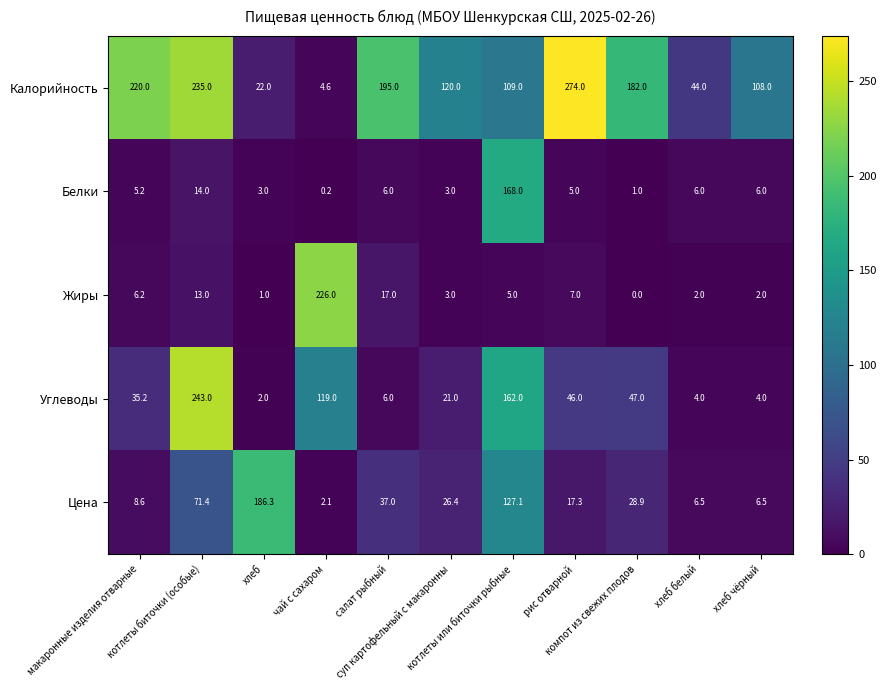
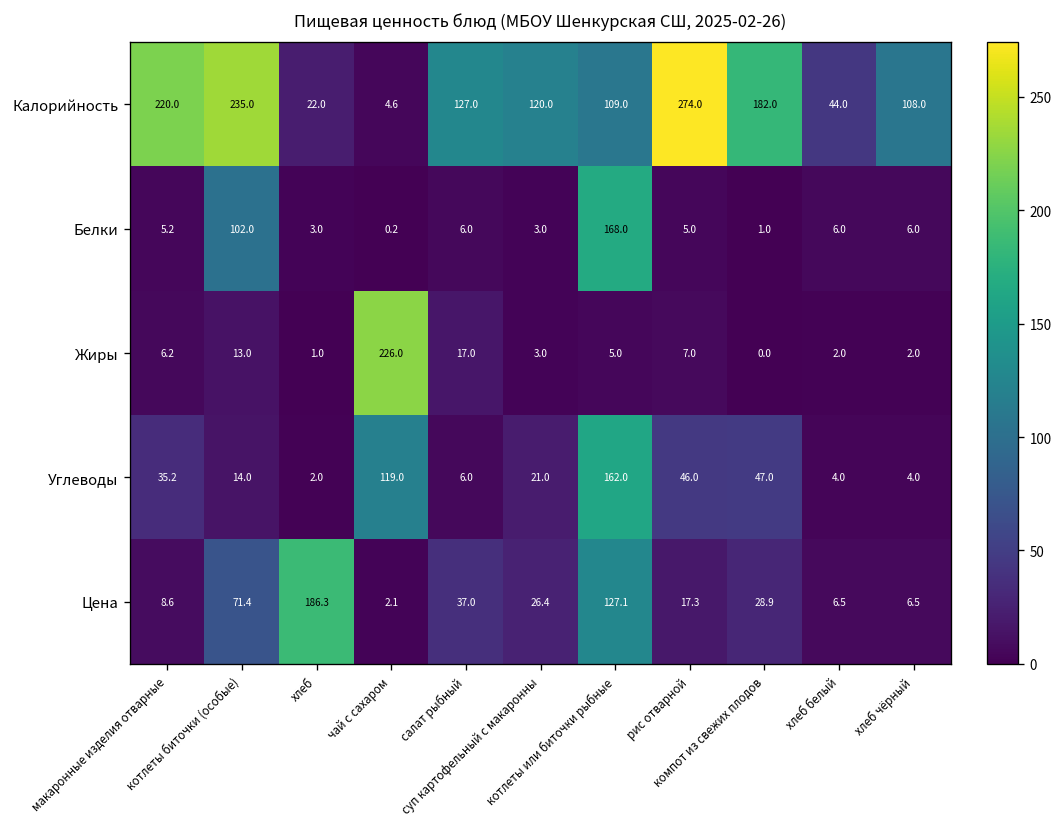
  {
    "Калорийность": {
      "макаронные изделия отварные": 220.0,
      "котлеты биточки (особые)": 235.0,
      "хлеб": 22.0,
      "чай с сахаром": 4.6,
-     "салат рыбный": 195.0,
+     "салат рыбный": 127.0,
      "суп картофельный с макаронны": 120.0,
      "котлеты или биточки рыбные": 109.0,
      "рис отварной": 274.0,
      "компот из свежих плодов": 182.0,
      "хлеб белый": 44.0,
      "хлеб чёрный": 108.0
    },
    "Белки": {
      "макаронные изделия отварные": 5.2,
-     "котлеты биточки (особые)": 14.0,
+     "котлеты биточки (особые)": 102.0,
      "хлеб": 3.0,
      "чай с сахаром": 0.2,
      "салат рыбный": 6.0,
      "суп картофельный с макаронны": 3.0,
      "котлеты или биточки рыбные": 168.0,
      "рис отварной": 5.0,
      "компот из свежих плодов": 1.0,
      "хлеб белый": 6.0,
      "хлеб чёрный": 6.0
    },
    "Жиры": {
      "макаронные изделия отварные": 6.2,
      "котлеты биточки (особые)": 13.0,
      "хлеб": 1.0,
      "чай с сахаром": 226.0,
      "салат рыбный": 17.0,
      "суп картофельный с макаронны": 3.0,
      "котлеты или биточки рыбные": 5.0,
      "рис отварной": 7.0,
      "компот из свежих плодов": 0.0,
      "хлеб белый": 2.0,
      "хлеб чёрный": 2.0
    },
    "Углеводы": {
      "макаронные изделия отварные": 35.2,
-     "котлеты биточки (особые)": 243.0,
+     "котлеты биточки (особые)": 14.0,
      "хлеб": 2.0,
      "чай с сахаром": 119.0,
      "салат рыбный": 6.0,
      "суп картофельный с макаронны": 21.0,
      "котлеты или биточки рыбные": 162.0,
      "рис отварной": 46.0,
      "компот из свежих плодов": 47.0,
      "хлеб белый": 4.0,
      "хлеб чёрный": 4.0
    },
    "Цена": {
      "макаронные изделия отварные": 8.6,
      "котлеты биточки (особые)": 71.4,
      "хлеб": 186.3,
      "чай с сахаром": 2.1,
      "салат рыбный": 37.0,
      "суп картофельный с макаронны": 26.4,
      "котлеты или биточки рыбные": 127.1,
      "рис отварной": 17.3,
      "компот из свежих плодов": 28.9,
      "хлеб белый": 6.5,
      "хлеб чёрный": 6.5
    }
  }
